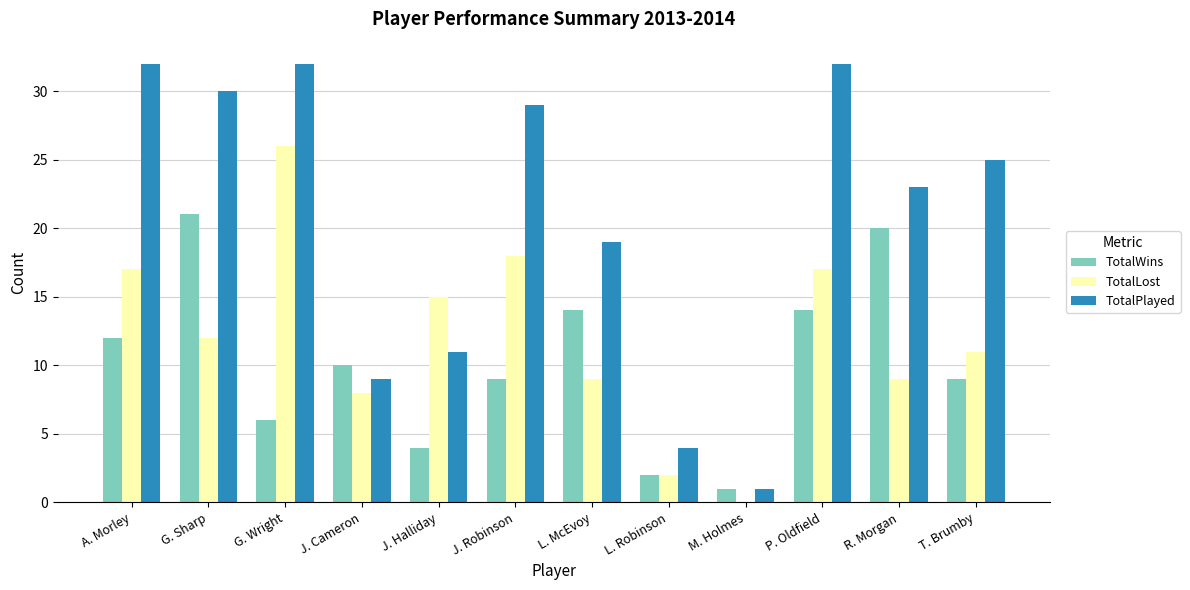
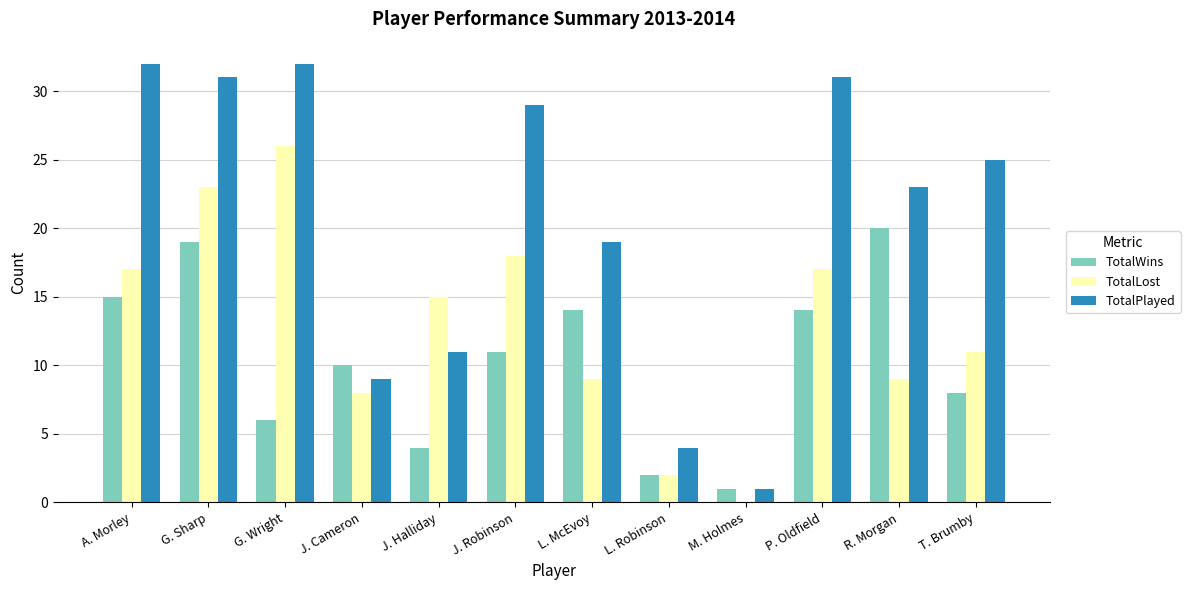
  {
    "TotalWins": {
-     "A. Morley": 12,
-     "G. Sharp": 21,
+     "A. Morley": 15,
+     "G. Sharp": 19,
      "G. Wright": 6,
      "J. Cameron": 10,
      "J. Halliday": 4,
-     "J. Robinson": 9,
+     "J. Robinson": 11,
      "L. McEvoy": 14,
      "L. Robinson": 2,
      "M. Holmes": 1,
      "P. Oldfield": 14,
      "R. Morgan": 20,
-     "T. Brumby": 9
+     "T. Brumby": 8
    },
    "TotalLost": {
      "A. Morley": 17,
-     "G. Sharp": 12,
+     "G. Sharp": 23,
      "G. Wright": 26,
      "J. Cameron": 8,
      "J. Halliday": 15,
      "J. Robinson": 18,
      "L. McEvoy": 9,
      "L. Robinson": 2,
      "M. Holmes": 0,
      "P. Oldfield": 17,
      "R. Morgan": 9,
      "T. Brumby": 11
    },
    "TotalPlayed": {
      "A. Morley": 32,
-     "G. Sharp": 30,
+     "G. Sharp": 31,
      "G. Wright": 32,
      "J. Cameron": 9,
      "J. Halliday": 11,
      "J. Robinson": 29,
      "L. McEvoy": 19,
      "L. Robinson": 4,
      "M. Holmes": 1,
-     "P. Oldfield": 32,
+     "P. Oldfield": 31,
      "R. Morgan": 23,
      "T. Brumby": 25
    }
  }
